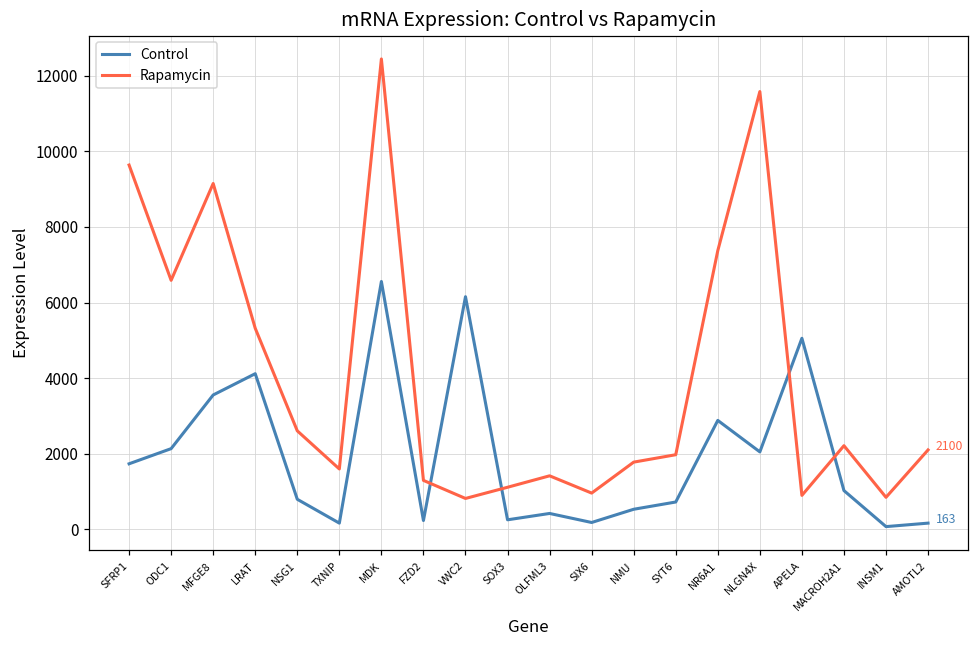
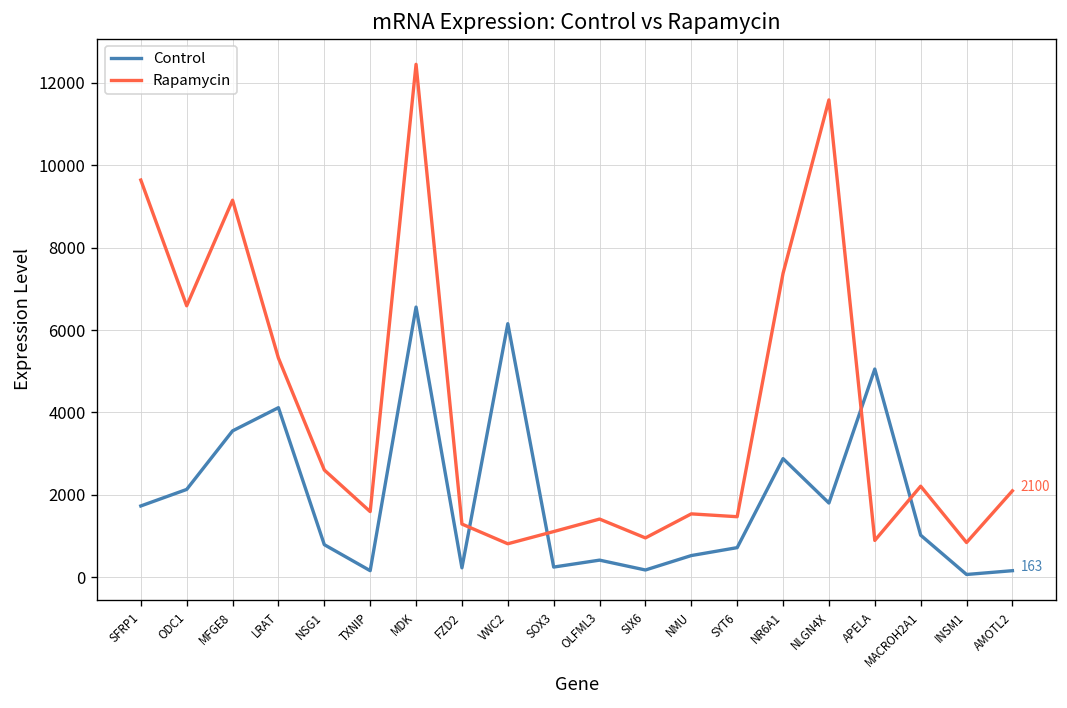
  {
    "Control": {
      "SFRP1": 1700,
      "ODC1": 2100,
      "MFGE8": 3600,
      "LRAT": 4100,
      "NSG1": 800,
      "TXNIP": 200,
      "MDK": 6600,
      "FZD2": 200,
      "VWC2": 6200,
      "SOX3": 300,
      "OLFML3": 400,
      "SIX6": 200,
      "NMU": 500,
      "SYT6": 700,
      "NR6A1": 2900,
-     "NLGN4X": 2000,
+     "NLGN4X": 1800,
      "APELA": 5100,
      "MACROH2A1": 1000,
      "INSM1": 100
    },
    "Rapamycin": {
      "SFRP1": 9600,
      "ODC1": 6600,
      "MFGE8": 9100,
      "LRAT": 5300,
      "NSG1": 2600,
      "TXNIP": 1600,
      "MDK": 12400,
      "FZD2": 1300,
      "VWC2": 800,
      "SOX3": 1100,
      "OLFML3": 1400,
      "SIX6": 1000,
-     "NMU": 1800,
-     "SYT6": 2000,
+     "NMU": 1500,
+     "SYT6": 1500,
      "NR6A1": 7400,
      "NLGN4X": 11600,
      "APELA": 900,
      "MACROH2A1": 2200,
      "INSM1": 800
    }
  }
